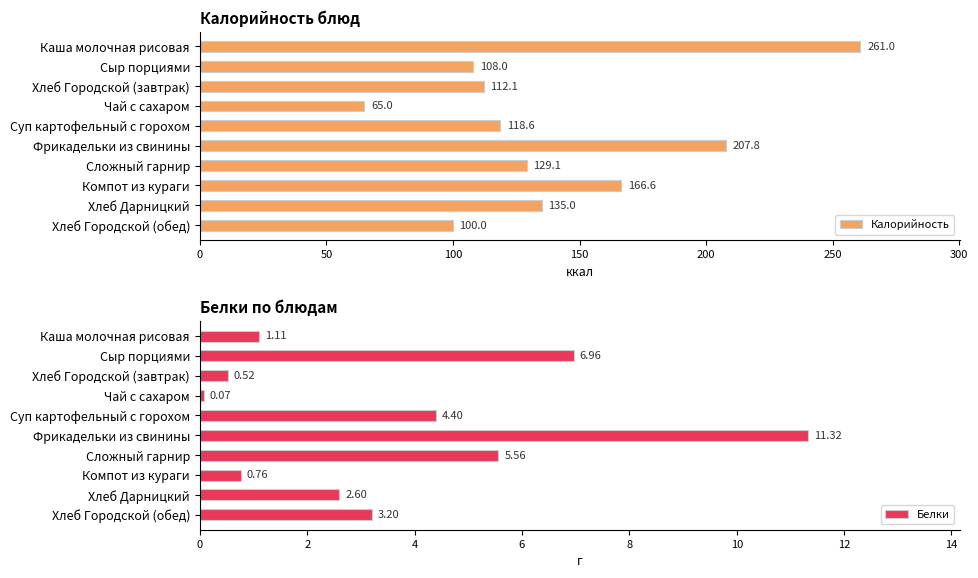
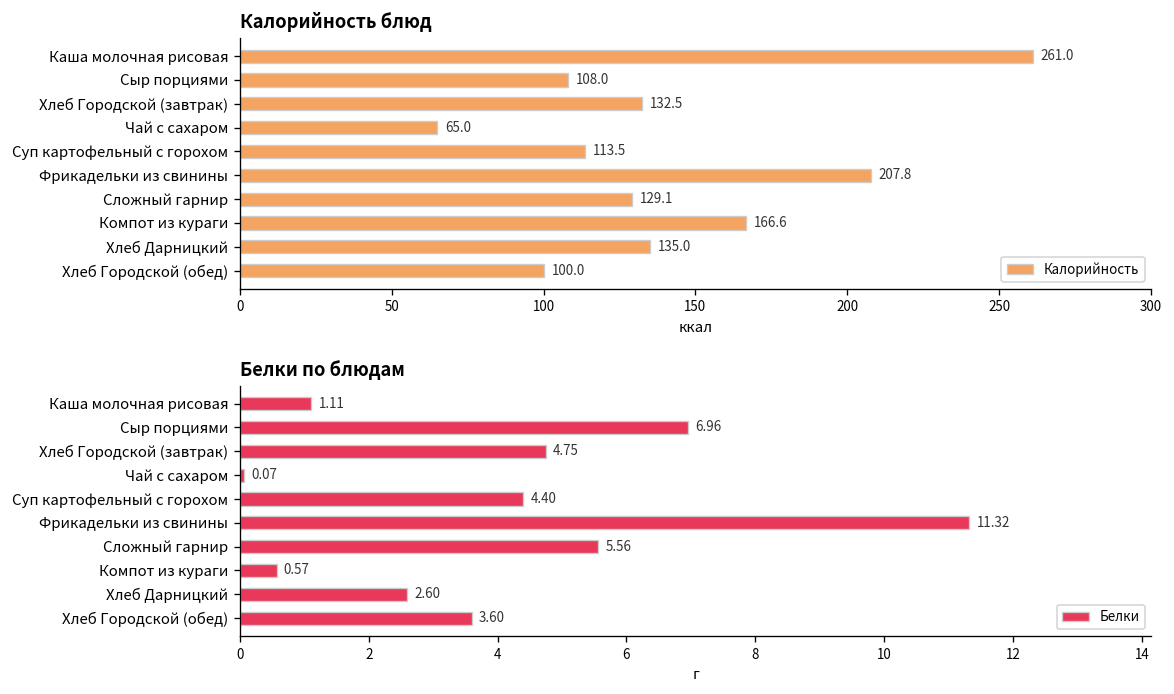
  {
    "Калорийность блюд": {
      "Каша молочная рисовая": 261.0,
      "Сыр порциями": 108.0,
-     "Хлеб Городской (завтрак)": 112.1,
+     "Хлеб Городской (завтрак)": 132.5,
      "Чай с сахаром": 65.0,
-     "Суп картофельный с горохом": 118.6,
+     "Суп картофельный с горохом": 113.5,
      "Фрикадельки из свинины": 207.8,
      "Сложный гарнир": 129.1,
      "Компот из кураги": 166.6,
      "Хлеб Дарницкий": 135.0,
      "Хлеб Городской (обед)": 100.0
    },
    "Белки по блюдам": {
      "Каша молочная рисовая": 1.11,
      "Сыр порциями": 6.96,
-     "Хлеб Городской (завтрак)": 0.52,
+     "Хлеб Городской (завтрак)": 4.75,
      "Чай с сахаром": 0.07,
      "Суп картофельный с горохом": 4.40,
      "Фрикадельки из свинины": 11.32,
      "Сложный гарнир": 5.56,
-     "Компот из кураги": 0.76,
+     "Компот из кураги": 0.57,
      "Хлеб Дарницкий": 2.60,
-     "Хлеб Городской (обед)": 3.20
+     "Хлеб Городской (обед)": 3.60
    }
  }
